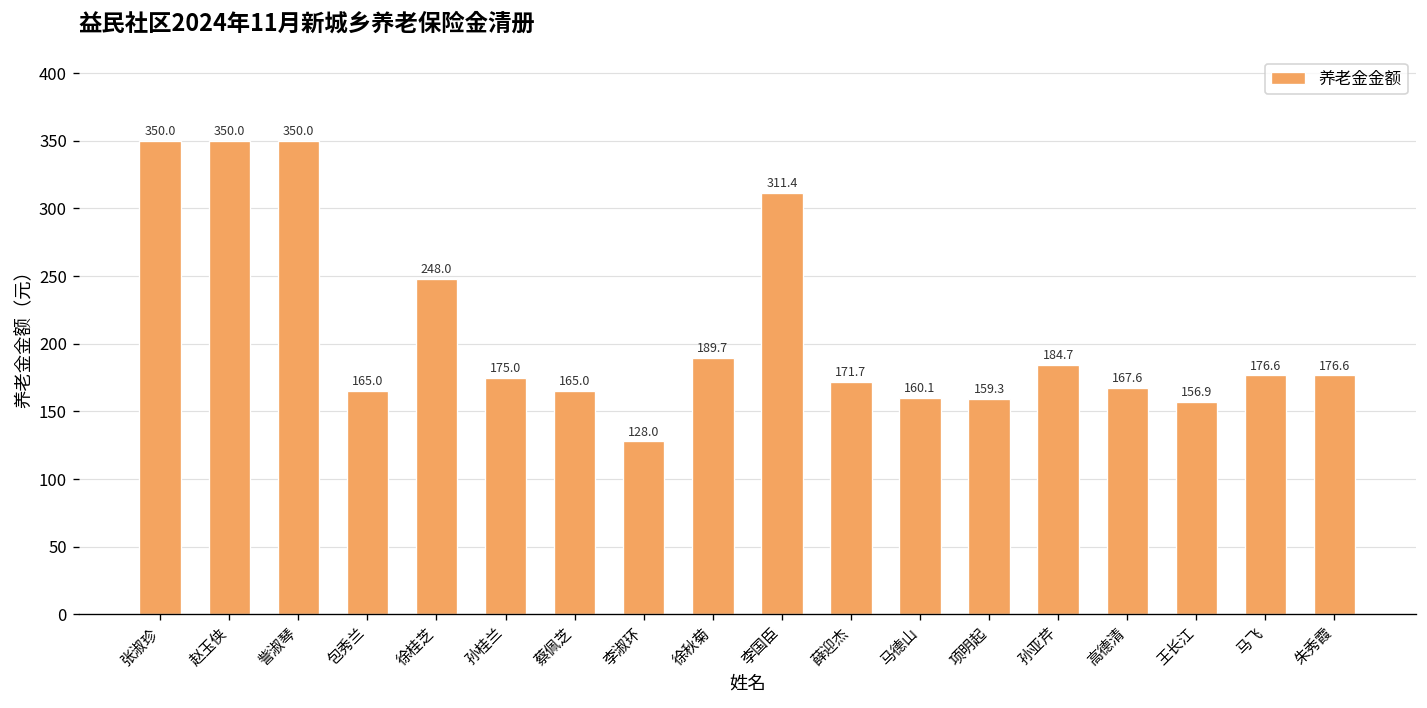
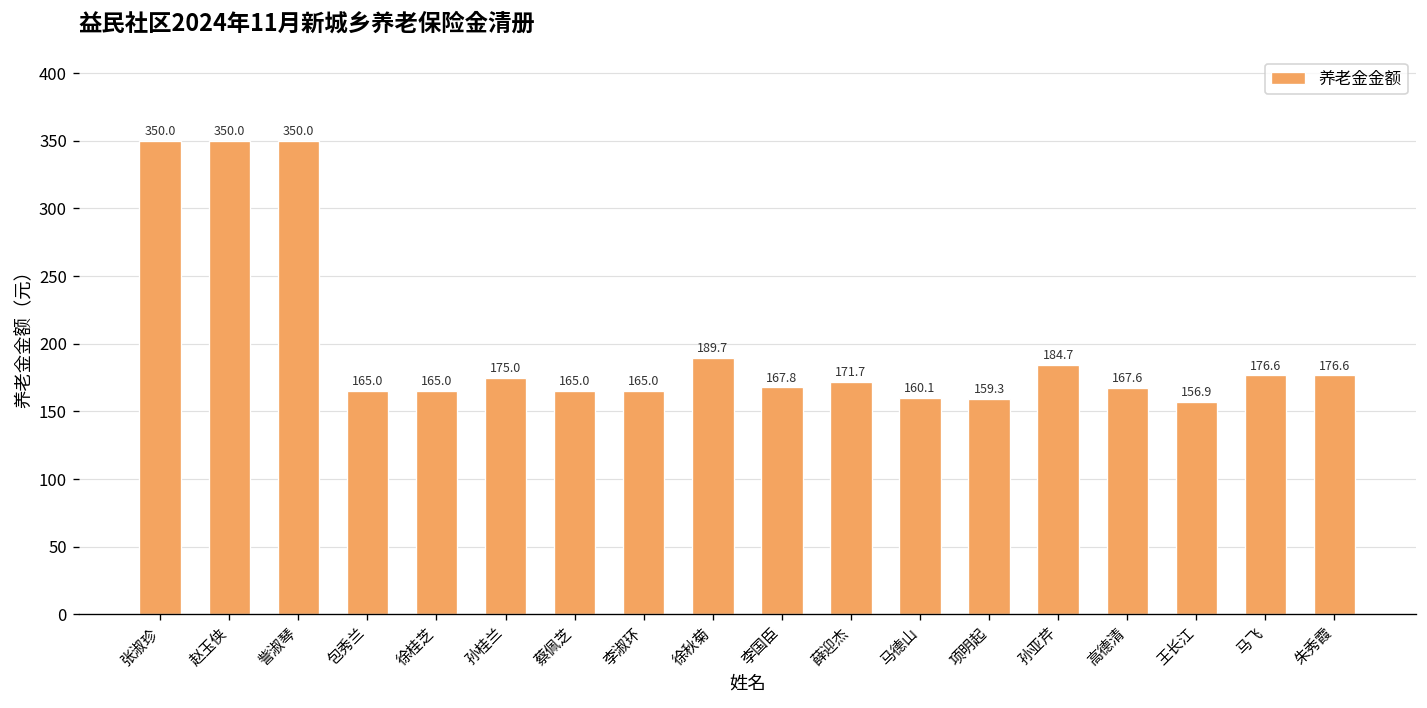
  {
    "张淑珍": 350.0,
    "赵玉侠": 350.0,
    "訾淑琴": 350.0,
    "包秀兰": 165.0,
-   "徐桂芝": 248.0,
+   "徐桂芝": 165.0,
    "孙桂兰": 175.0,
    "蔡佩芝": 165.0,
-   "李淑环": 128.0,
+   "李淑环": 165.0,
    "徐秋菊": 189.7,
-   "李国臣": 311.4,
+   "李国臣": 167.8,
    "薛迎杰": 171.7,
    "马德山": 160.1,
    "项明起": 159.3,
    "孙亚芹": 184.7,
    "高德清": 167.6,
    "王长江": 156.9,
    "马飞": 176.6,
    "朱秀霞": 176.6
  }
